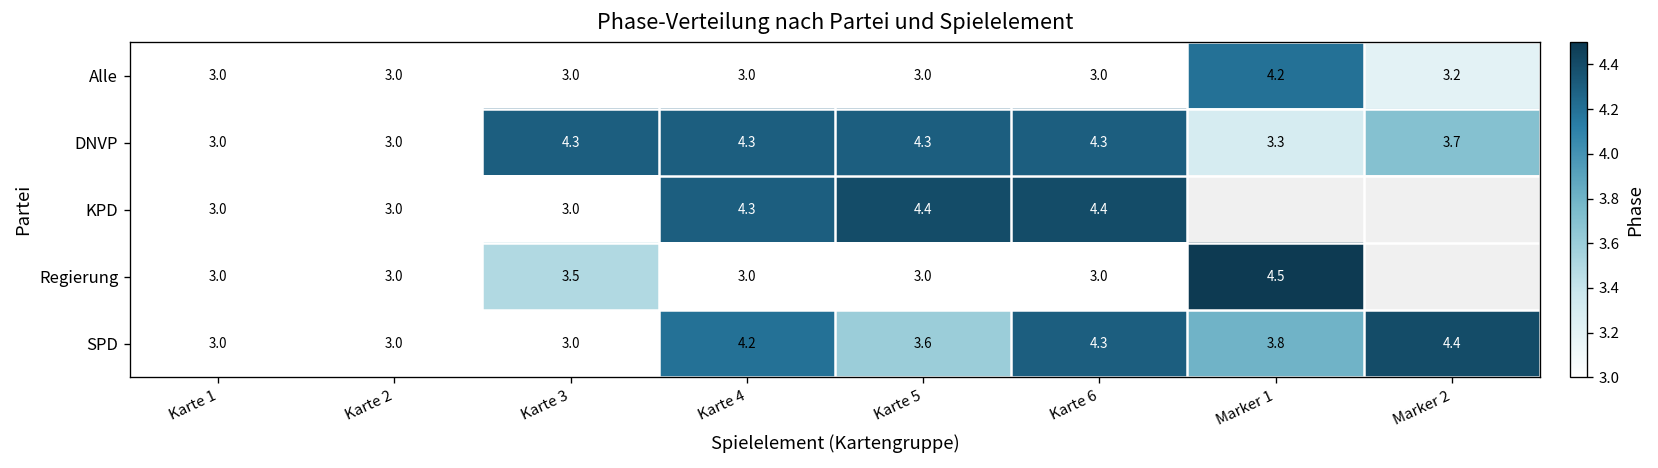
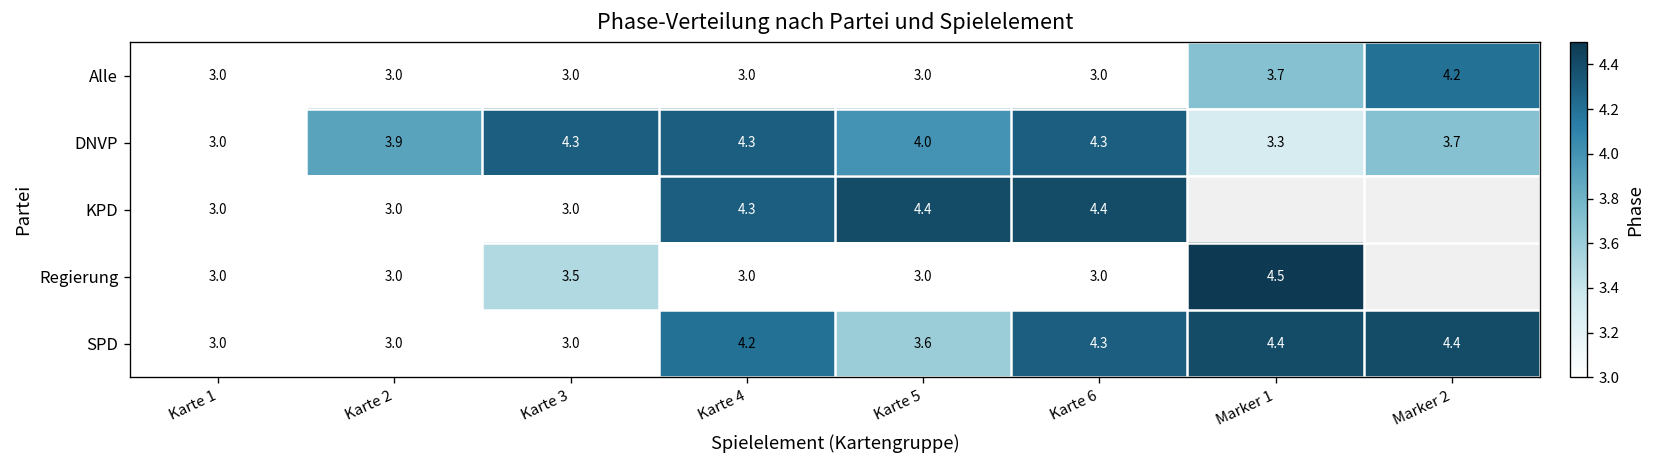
  {
    "Alle": {
      "Karte 1": 3.0,
      "Karte 2": 3.0,
      "Karte 3": 3.0,
      "Karte 4": 3.0,
      "Karte 5": 3.0,
      "Karte 6": 3.0,
-     "Marker 1": 4.2,
-     "Marker 2": 3.2
+     "Marker 1": 3.7,
+     "Marker 2": 4.2
    },
    "DNVP": {
      "Karte 1": 3.0,
-     "Karte 2": 3.0,
+     "Karte 2": 3.9,
      "Karte 3": 4.3,
      "Karte 4": 4.3,
-     "Karte 5": 4.3,
+     "Karte 5": 4.0,
      "Karte 6": 4.3,
      "Marker 1": 3.3,
      "Marker 2": 3.7
    },
    "KPD": {
      "Karte 1": 3.0,
      "Karte 2": 3.0,
      "Karte 3": 3.0,
      "Karte 4": 4.3,
      "Karte 5": 4.4,
      "Karte 6": 4.4
    },
    "Regierung": {
      "Karte 1": 3.0,
      "Karte 2": 3.0,
      "Karte 3": 3.5,
      "Karte 4": 3.0,
      "Karte 5": 3.0,
      "Karte 6": 3.0,
      "Marker 1": 4.5
    },
    "SPD": {
      "Karte 1": 3.0,
      "Karte 2": 3.0,
      "Karte 3": 3.0,
      "Karte 4": 4.2,
      "Karte 5": 3.6,
      "Karte 6": 4.3,
-     "Marker 1": 3.8,
+     "Marker 1": 4.4,
      "Marker 2": 4.4
    }
  }
